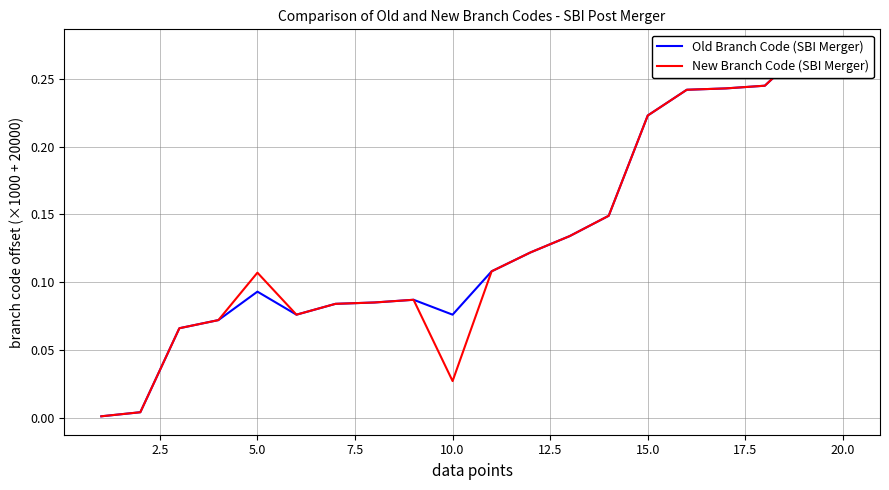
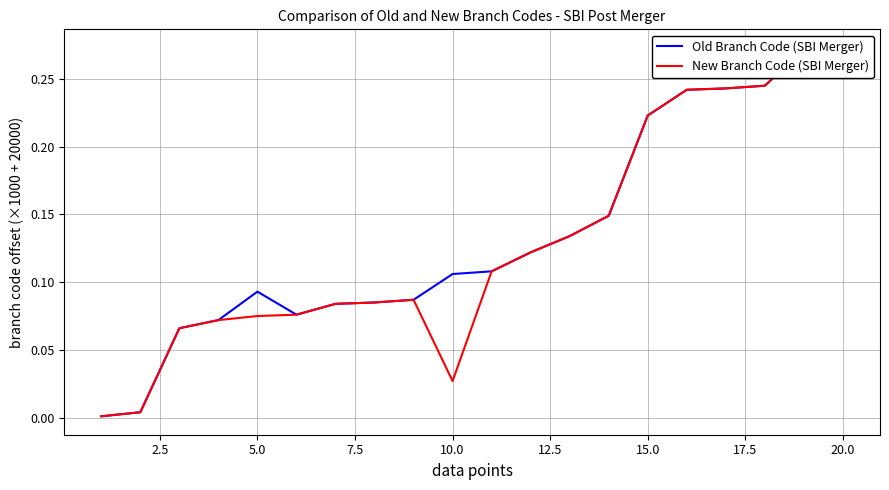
  {
    "Old Branch Code (SBI Merger)": {
      "5.0": 0.093,
-     "10.0": 0.076
+     "10.0": 0.106
    },
    "New Branch Code (SBI Merger)": {
-     "5.0": 0.107,
+     "5.0": 0.075,
      "10.0": 0.027
    }
  }
